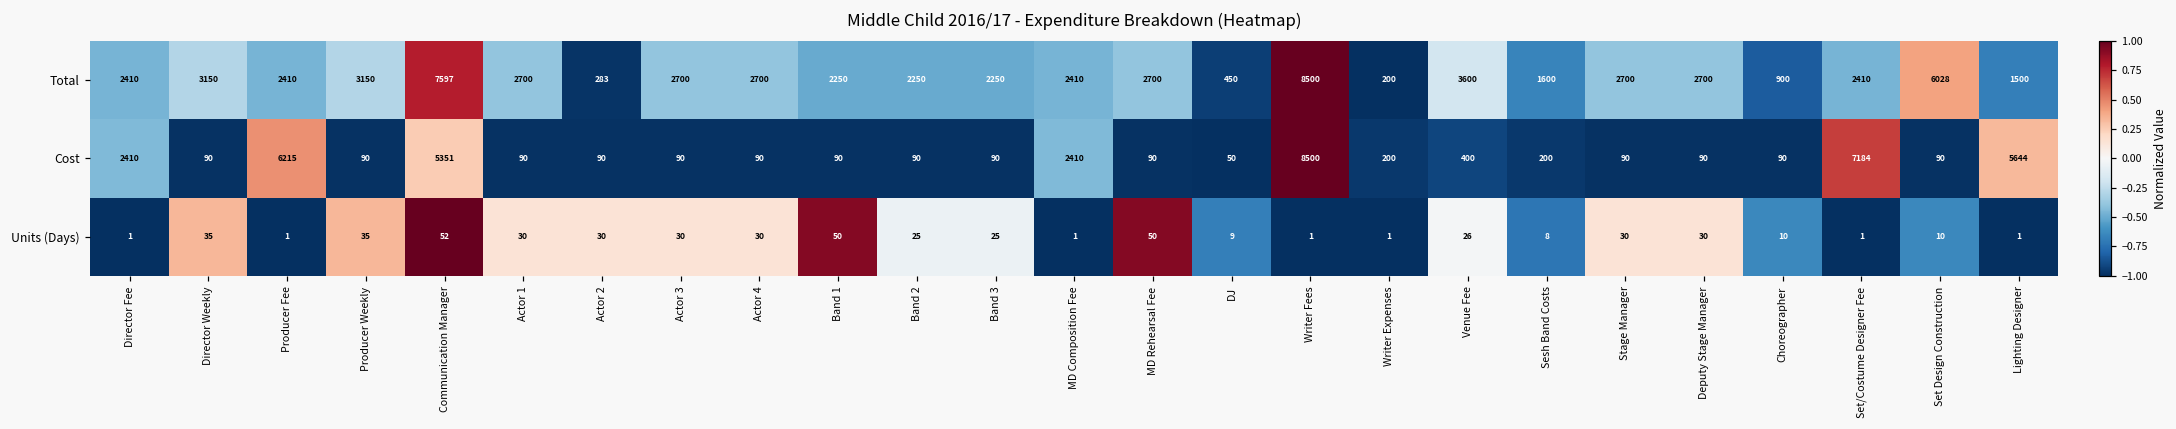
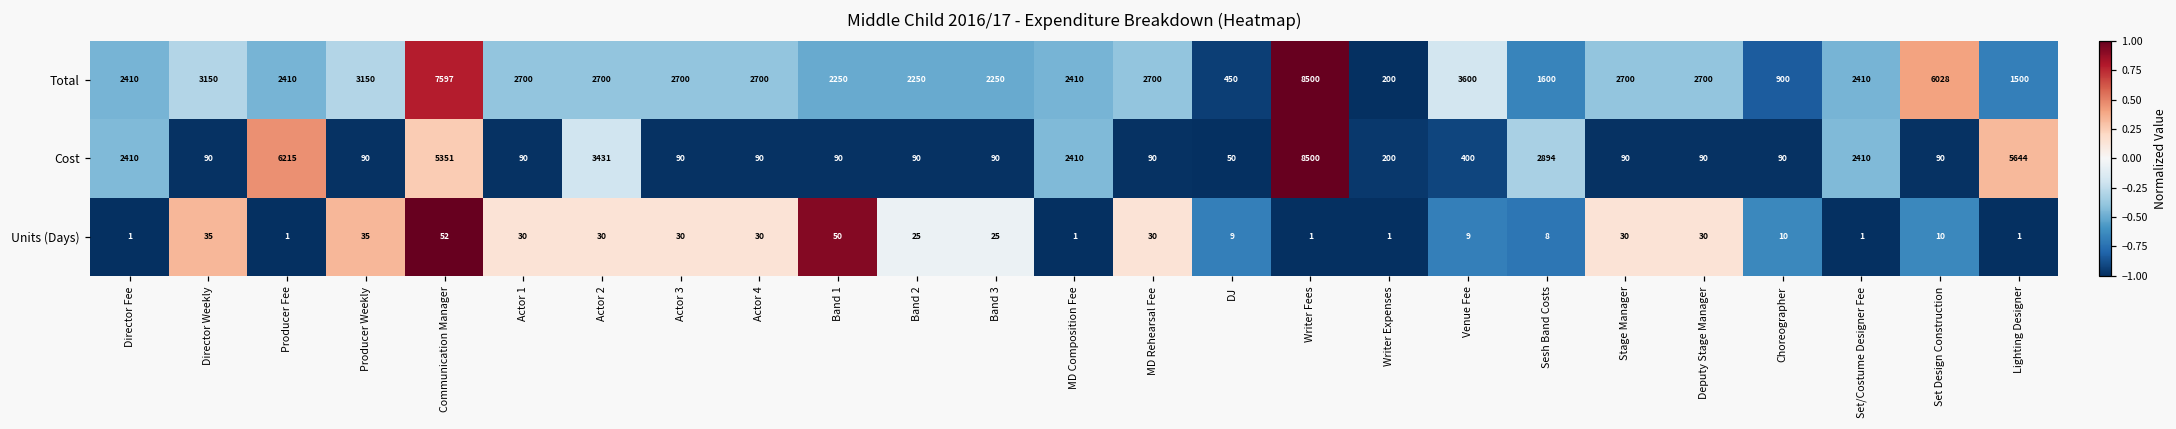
  {
    "Total": {
      "Director Fee": 2410,
      "Director Weekly": 3150,
      "Producer Fee": 2410,
      "Producer Weekly": 3150,
      "Communication Manager": 7597,
      "Actor 1": 2700,
-     "Actor 2": 283,
+     "Actor 2": 2700,
      "Actor 3": 2700,
      "Actor 4": 2700,
      "Band 1": 2250,
      "Band 2": 2250,
      "Band 3": 2250,
      "MD Composition Fee": 2410,
      "MD Rehearsal Fee": 2700,
      "DJ": 450,
      "Writer Fees": 8500,
      "Writer Expenses": 200,
      "Venue Fee": 3600,
      "Sesh Band Costs": 1600,
      "Stage Manager": 2700,
      "Deputy Stage Manager": 2700,
      "Choreographer": 900,
      "Set/Costume Designer Fee": 2410,
      "Set Design Construction": 6028,
      "Lighting Designer": 1500
    },
    "Cost": {
      "Director Fee": 2410,
      "Director Weekly": 90,
      "Producer Fee": 6215,
      "Producer Weekly": 90,
      "Communication Manager": 5351,
      "Actor 1": 90,
-     "Actor 2": 90,
+     "Actor 2": 3431,
      "Actor 3": 90,
      "Actor 4": 90,
      "Band 1": 90,
      "Band 2": 90,
      "Band 3": 90,
      "MD Composition Fee": 2410,
      "MD Rehearsal Fee": 90,
      "DJ": 50,
      "Writer Fees": 8500,
      "Writer Expenses": 200,
      "Venue Fee": 400,
-     "Sesh Band Costs": 200,
+     "Sesh Band Costs": 2894,
      "Stage Manager": 90,
      "Deputy Stage Manager": 90,
      "Choreographer": 90,
-     "Set/Costume Designer Fee": 7184,
+     "Set/Costume Designer Fee": 2410,
      "Set Design Construction": 90,
      "Lighting Designer": 5644
    },
    "Units (Days)": {
      "Director Fee": 1,
      "Director Weekly": 35,
      "Producer Fee": 1,
      "Producer Weekly": 35,
      "Communication Manager": 52,
      "Actor 1": 30,
      "Actor 2": 30,
      "Actor 3": 30,
      "Actor 4": 30,
      "Band 1": 50,
      "Band 2": 25,
      "Band 3": 25,
      "MD Composition Fee": 1,
-     "MD Rehearsal Fee": 50,
+     "MD Rehearsal Fee": 30,
      "DJ": 9,
      "Writer Fees": 1,
      "Writer Expenses": 1,
-     "Venue Fee": 26,
+     "Venue Fee": 9,
      "Sesh Band Costs": 8,
      "Stage Manager": 30,
      "Deputy Stage Manager": 30,
      "Choreographer": 10,
      "Set/Costume Designer Fee": 1,
      "Set Design Construction": 10,
      "Lighting Designer": 1
    }
  }
